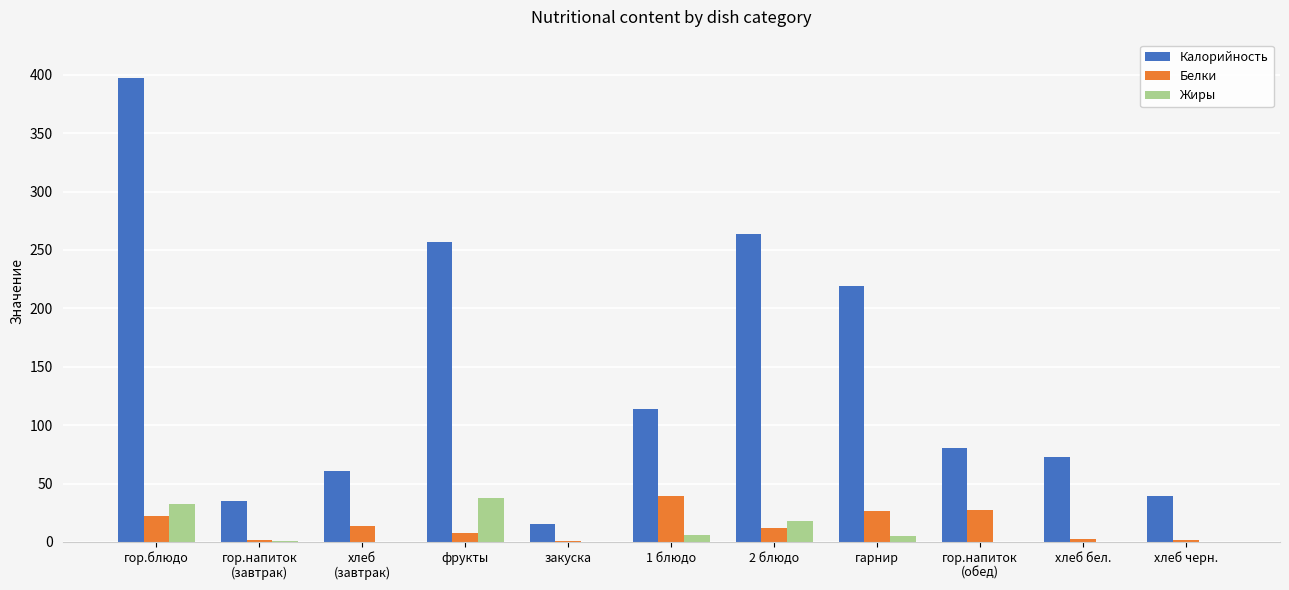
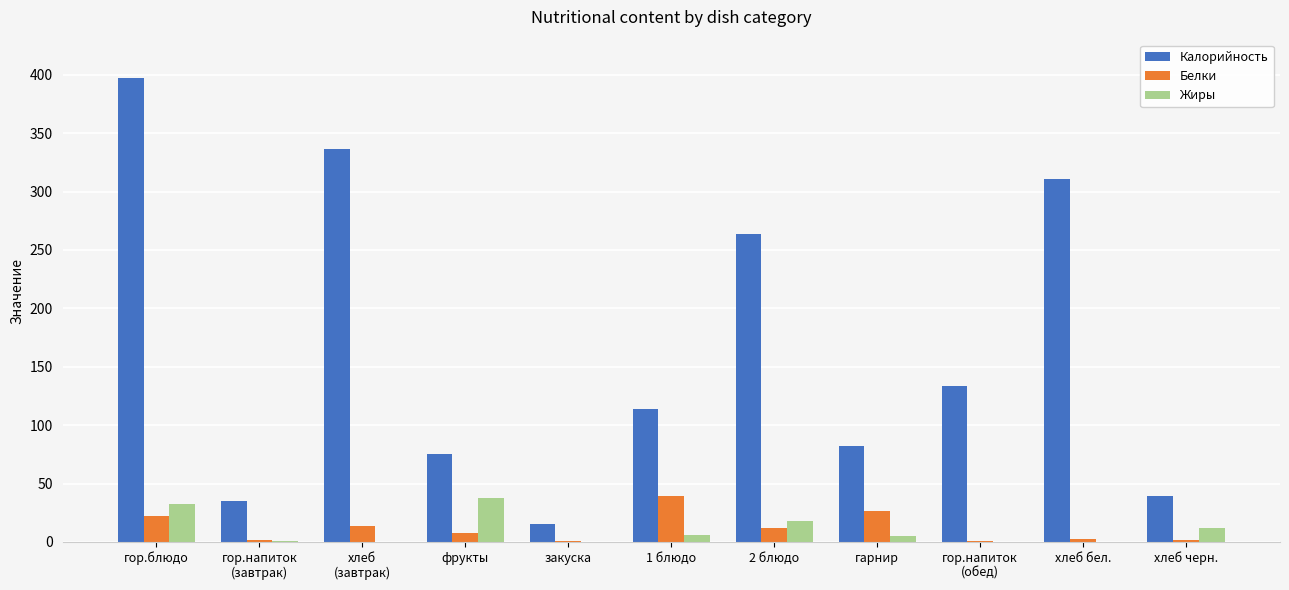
  {
    "Калорийность": {
      "гор.блюдо": 397,
      "гор.напиток (завтрак)": 35,
-     "хлеб (завтрак)": 61,
-     "фрукты": 257,
+     "хлеб (завтрак)": 336,
+     "фрукты": 75,
      "закуска": 15,
      "1 блюдо": 114,
      "2 блюдо": 263,
-     "гарнир": 219,
-     "гор.напиток (обед)": 80,
-     "хлеб бел.": 73,
+     "гарнир": 82,
+     "гор.напиток (обед)": 134,
+     "хлеб бел.": 310,
      "хлеб черн.": 39
    },
    "Белки": {
      "гор.блюдо": 22,
      "хлеб (завтрак)": 14,
      "фрукты": 8,
      "1 блюдо": 39,
      "2 блюдо": 12,
      "гарнир": 26,
-     "гор.напиток (обед)": 27,
+     "гор.напиток (обед)": 1,
      "хлеб бел.": 2
    },
    "Жиры": {
      "гор.блюдо": 32,
      "фрукты": 38,
      "1 блюдо": 6,
      "2 блюдо": 18,
      "гарнир": 5,
      "гор.напиток (обед)": 0,
-     "хлеб черн.": 0
+     "хлеб черн.": 12
    }
  }
